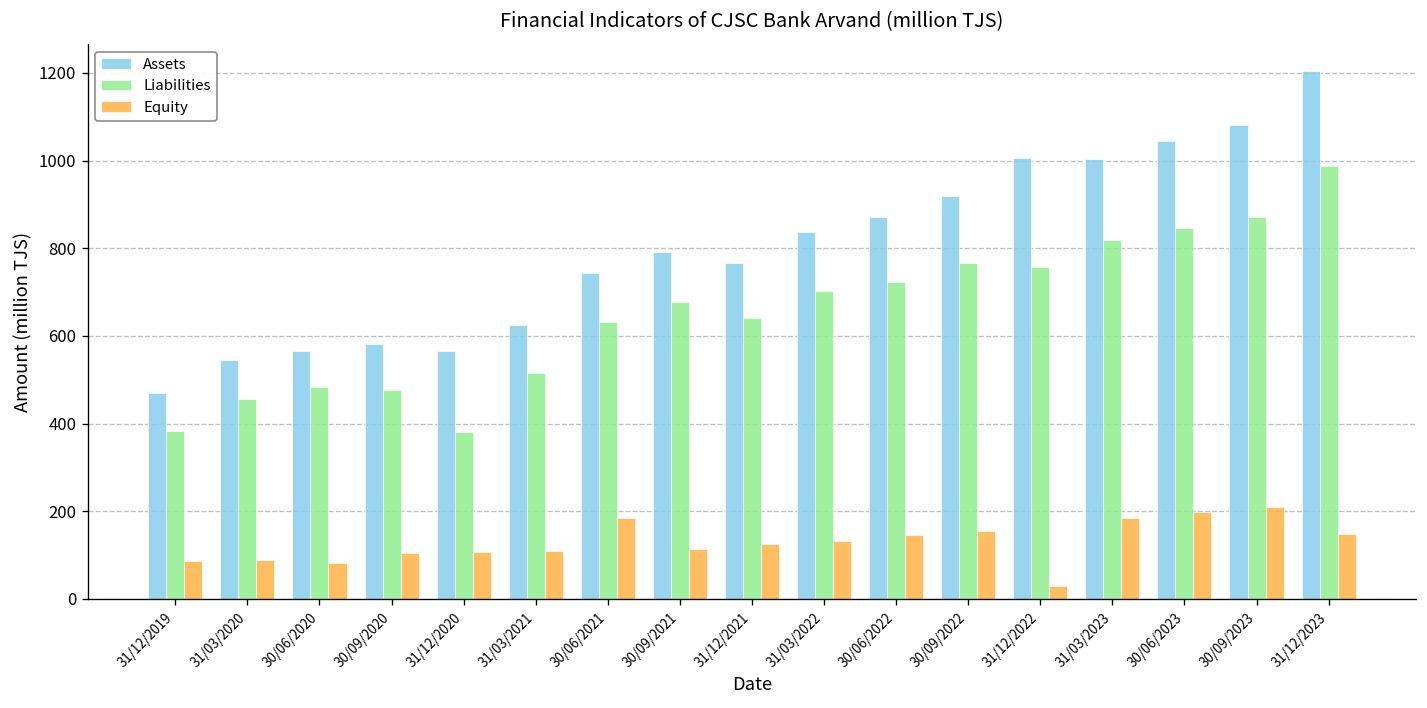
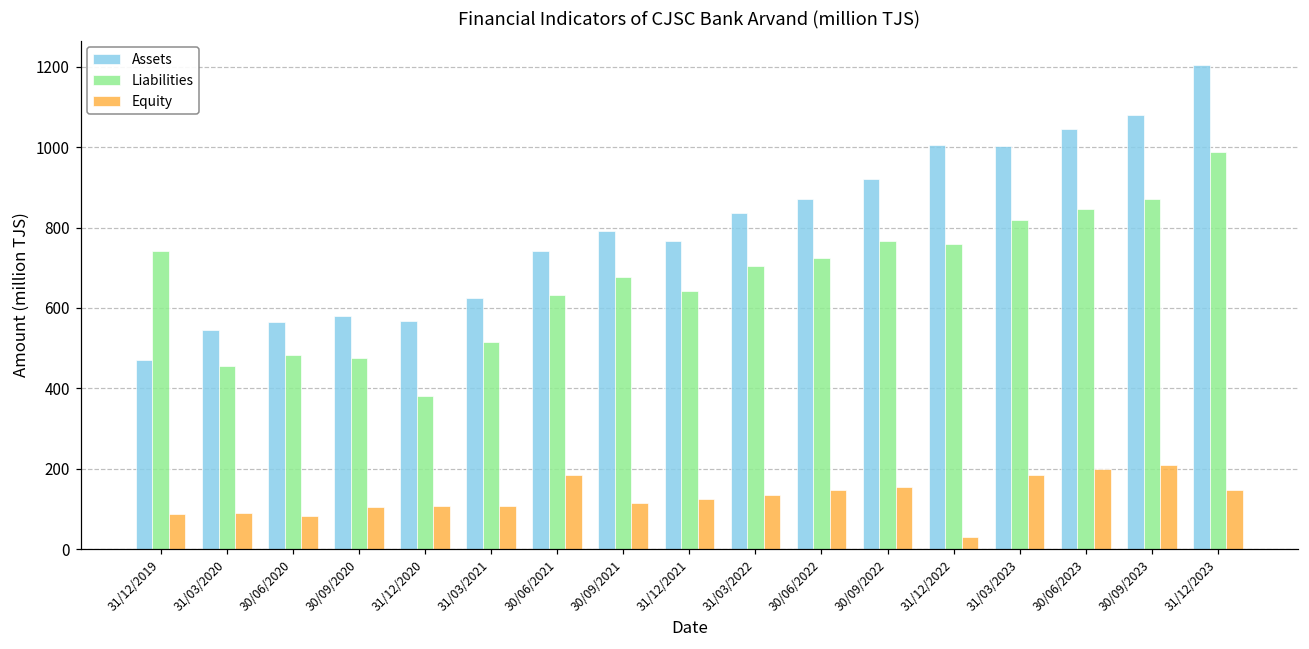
  {
    "Assets": {
      "31/12/2019": 470,
      "31/03/2020": 550,
      "30/06/2020": 570,
      "30/09/2020": 580,
      "31/12/2020": 570,
      "31/03/2021": 620,
      "30/06/2021": 740,
      "30/09/2021": 790,
      "31/12/2021": 770,
      "31/03/2022": 840,
      "30/06/2022": 870,
      "30/09/2022": 920,
      "31/12/2022": 1010,
      "31/03/2023": 1000,
      "30/06/2023": 1040,
      "30/09/2023": 1080,
      "31/12/2023": 1200
    },
    "Liabilities": {
-     "31/12/2019": 380,
+     "31/12/2019": 740,
      "31/03/2020": 460,
      "30/06/2020": 480,
      "30/09/2020": 480,
      "31/12/2020": 380,
      "31/03/2021": 520,
      "30/06/2021": 630,
      "30/09/2021": 680,
      "31/12/2021": 640,
      "31/03/2022": 700,
      "30/06/2022": 720,
      "30/09/2022": 770,
      "31/12/2022": 760,
      "31/03/2023": 820,
      "30/06/2023": 850,
      "30/09/2023": 870,
      "31/12/2023": 990
    },
    "Equity": {
      "31/12/2019": 90,
      "31/03/2020": 90,
      "30/06/2020": 80,
      "30/09/2020": 100,
      "31/12/2020": 110,
      "31/03/2021": 110,
      "30/06/2021": 180,
      "30/09/2021": 110,
      "31/12/2021": 120,
      "31/03/2022": 130,
      "30/06/2022": 150,
      "30/09/2022": 150,
      "31/12/2022": 30,
      "31/03/2023": 180,
      "30/06/2023": 200,
      "30/09/2023": 210,
      "31/12/2023": 150
    }
  }
